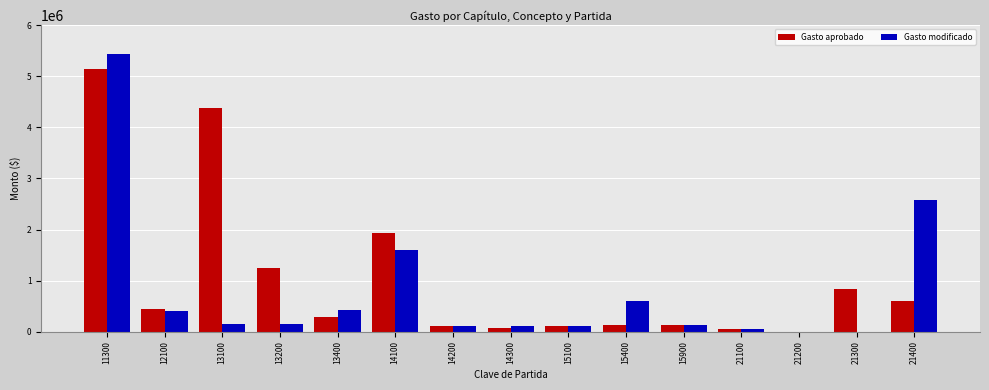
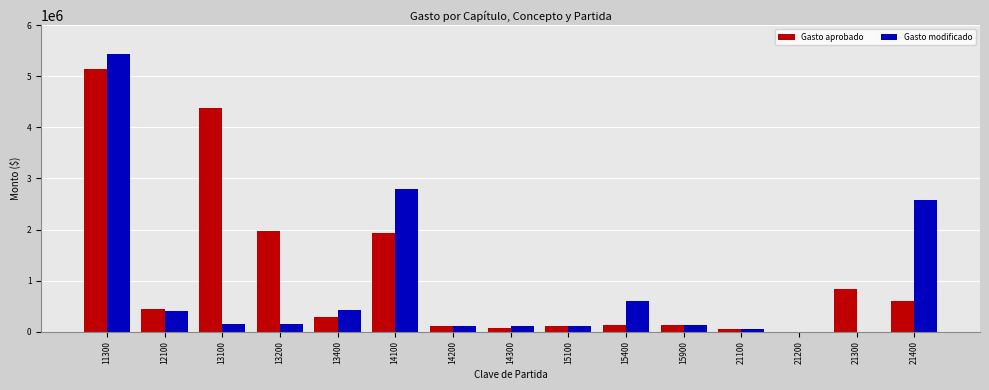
  {
    "Gasto aprobado": {
      "11300": 5100000,
      "12100": 400000,
      "13100": 4400000,
-     "13200": 1200000,
+     "13200": 2000000,
      "13400": 300000,
      "14100": 1900000,
      "14200": 100000,
      "14300": 100000,
      "15100": 100000,
      "15400": 100000,
      "15900": 100000,
      "21300": 800000,
      "21400": 600000
    },
    "Gasto modificado": {
      "11300": 5400000,
      "12100": 400000,
      "13100": 100000,
      "13200": 100000,
      "13400": 400000,
-     "14100": 1600000,
+     "14100": 2800000,
      "14200": 100000,
      "14300": 100000,
      "15100": 100000,
      "15400": 600000,
      "15900": 100000,
      "21100": 100000,
      "21300": 0,
      "21400": 2600000
    }
  }
